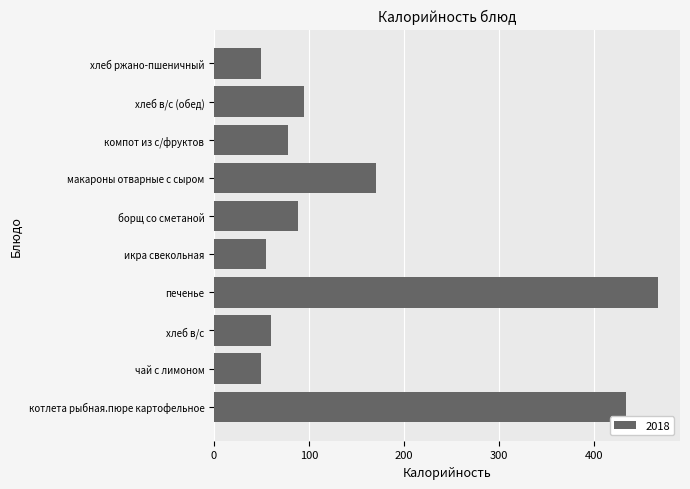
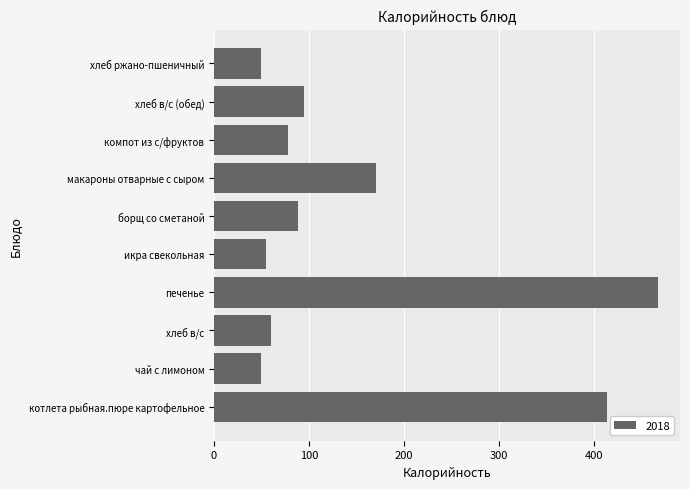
  {
    "хлеб ржано-пшеничный": 50,
    "хлеб в/с (обед)": 90,
    "компот из с/фруктов": 80,
    "макароны отварные с сыром": 170,
    "борщ со сметаной": 90,
    "икра свекольная": 50,
    "печенье": 470,
    "хлеб в/с": 60,
    "чай с лимоном": 50,
-   "котлета рыбная.пюре картофельное": 430
+   "котлета рыбная.пюре картофельное": 410
  }
